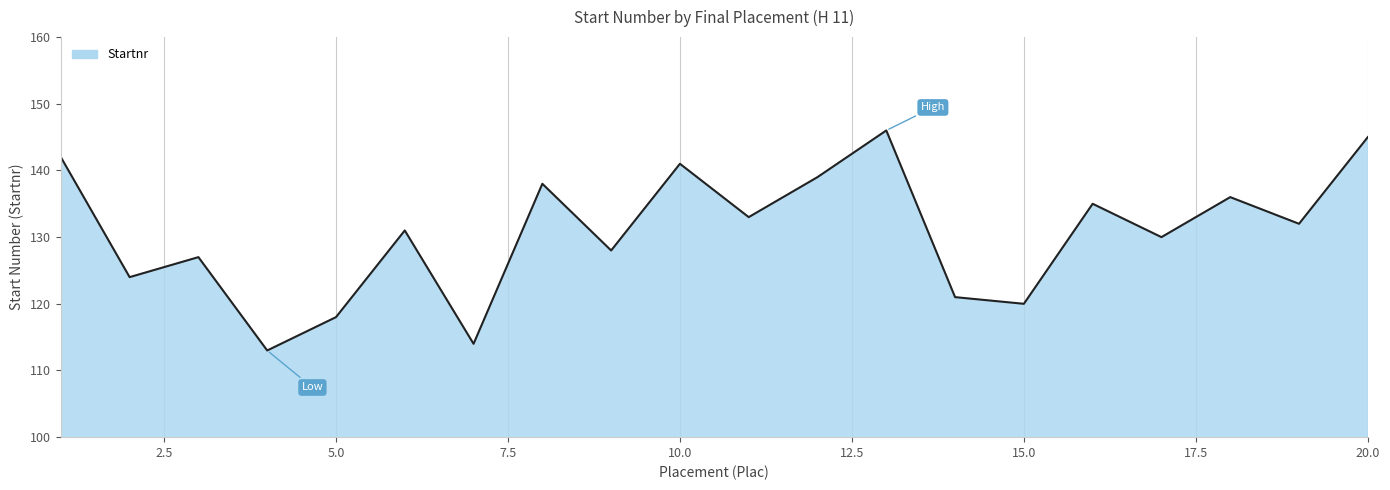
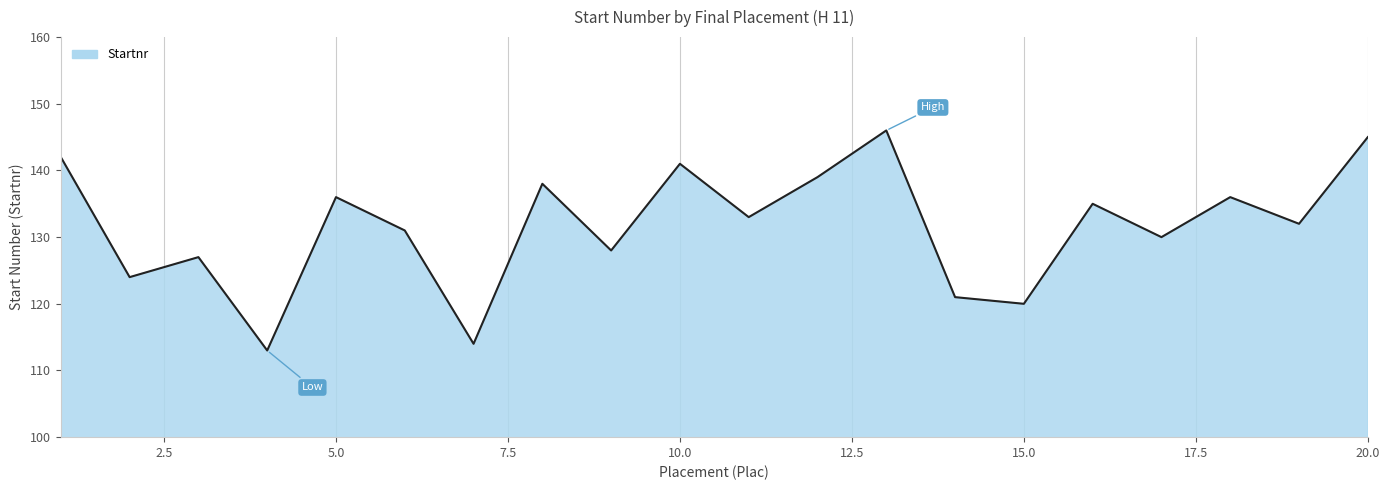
  {
-   "5.0": 118,
+   "5.0": 136,
    "10.0": 141,
    "15.0": 120,
    "20.0": 145
  }
